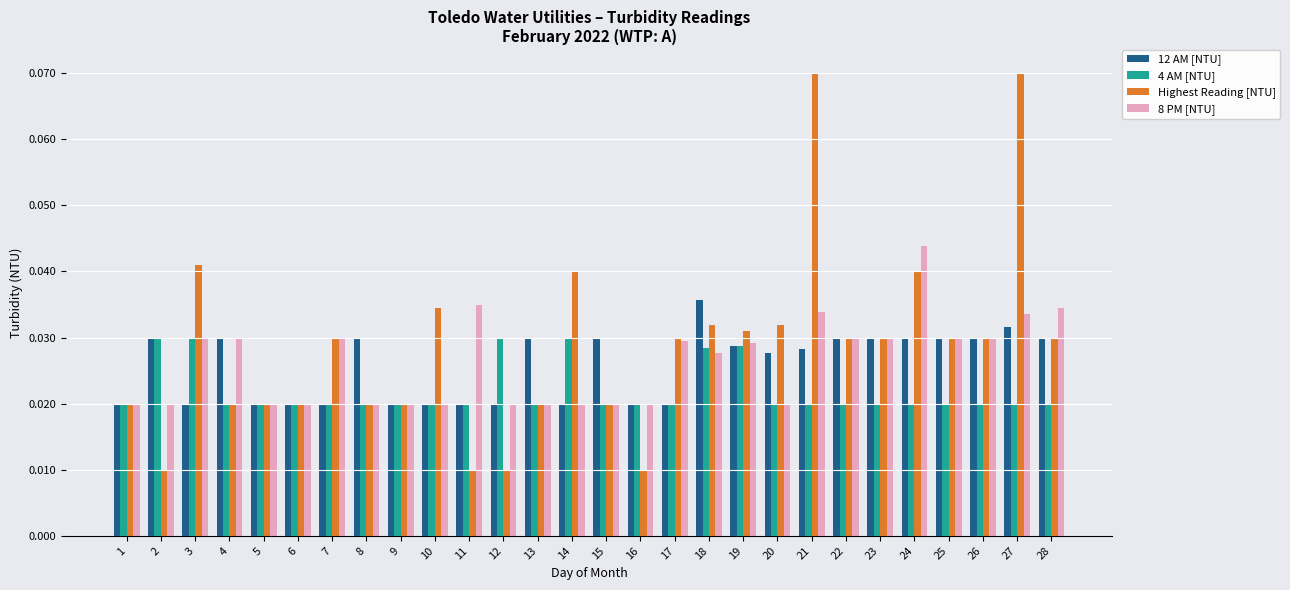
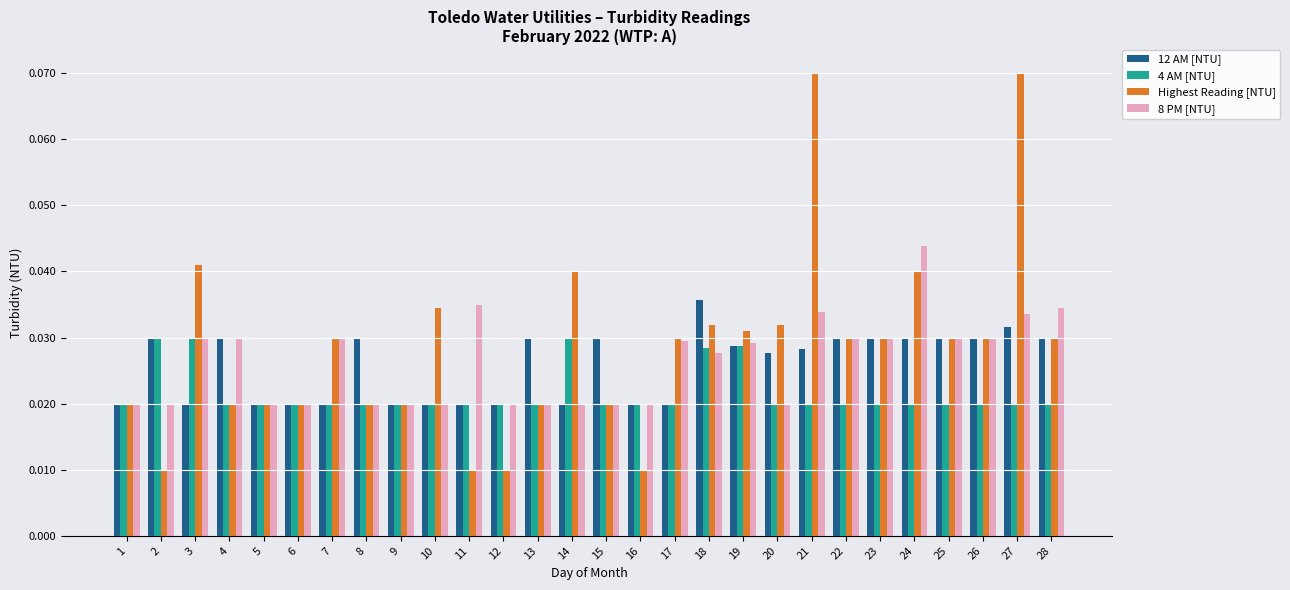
  {
    "12 AM [NTU]": {
      "1": 0.02,
      "2": 0.03,
      "3": 0.02,
      "4": 0.03,
      "5": 0.02,
      "6": 0.02,
      "7": 0.02,
      "8": 0.03,
      "9": 0.02,
      "10": 0.02,
      "11": 0.02,
      "12": 0.02,
      "13": 0.03,
      "14": 0.02,
      "15": 0.03,
      "16": 0.02,
      "17": 0.02,
      "18": 0.036,
      "19": 0.029,
      "20": 0.028,
      "21": 0.028,
      "22": 0.03,
      "23": 0.03,
      "24": 0.03,
      "25": 0.03,
      "26": 0.03,
      "27": 0.032,
      "28": 0.03
    },
    "4 AM [NTU]": {
      "1": 0.02,
      "2": 0.03,
      "3": 0.03,
      "4": 0.02,
      "5": 0.02,
      "6": 0.02,
      "7": 0.02,
      "8": 0.02,
      "9": 0.02,
      "10": 0.02,
      "11": 0.02,
-     "12": 0.03,
+     "12": 0.02,
      "13": 0.02,
      "14": 0.03,
      "15": 0.02,
      "16": 0.02,
      "17": 0.02,
      "18": 0.028,
      "19": 0.029,
      "20": 0.02,
      "21": 0.02,
      "22": 0.02,
      "23": 0.02,
      "24": 0.02,
      "25": 0.02,
      "26": 0.02,
      "27": 0.02,
      "28": 0.02
    },
    "Highest Reading [NTU]": {
      "1": 0.02,
      "2": 0.01,
      "3": 0.041,
      "4": 0.02,
      "5": 0.02,
      "6": 0.02,
      "7": 0.03,
      "8": 0.02,
      "9": 0.02,
      "10": 0.034,
      "11": 0.01,
      "12": 0.01,
      "13": 0.02,
      "14": 0.04,
      "15": 0.02,
      "16": 0.01,
      "17": 0.03,
      "18": 0.032,
      "19": 0.031,
      "20": 0.032,
      "21": 0.07,
      "22": 0.03,
      "23": 0.03,
      "24": 0.04,
      "25": 0.03,
      "26": 0.03,
      "27": 0.07,
      "28": 0.03
    },
    "8 PM [NTU]": {
      "1": 0.02,
      "2": 0.02,
      "3": 0.03,
      "4": 0.03,
      "5": 0.02,
      "6": 0.02,
      "7": 0.03,
      "8": 0.02,
      "9": 0.02,
      "10": 0.02,
      "11": 0.035,
      "12": 0.02,
      "13": 0.02,
      "14": 0.02,
      "15": 0.02,
      "16": 0.02,
      "17": 0.029,
      "18": 0.028,
      "19": 0.029,
      "20": 0.02,
      "21": 0.034,
      "22": 0.03,
      "23": 0.03,
      "24": 0.044,
      "25": 0.03,
      "26": 0.03,
      "27": 0.034,
      "28": 0.034
    }
  }
